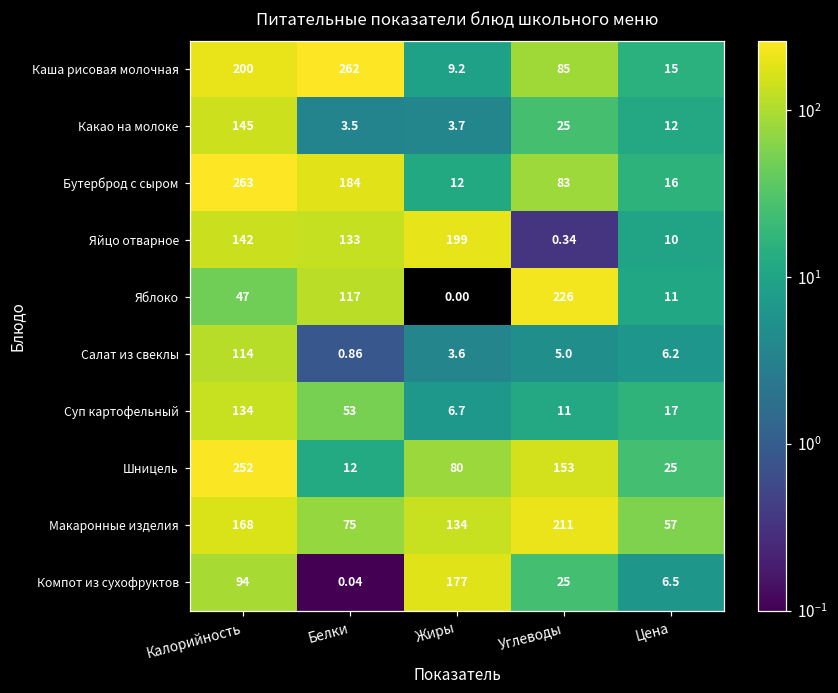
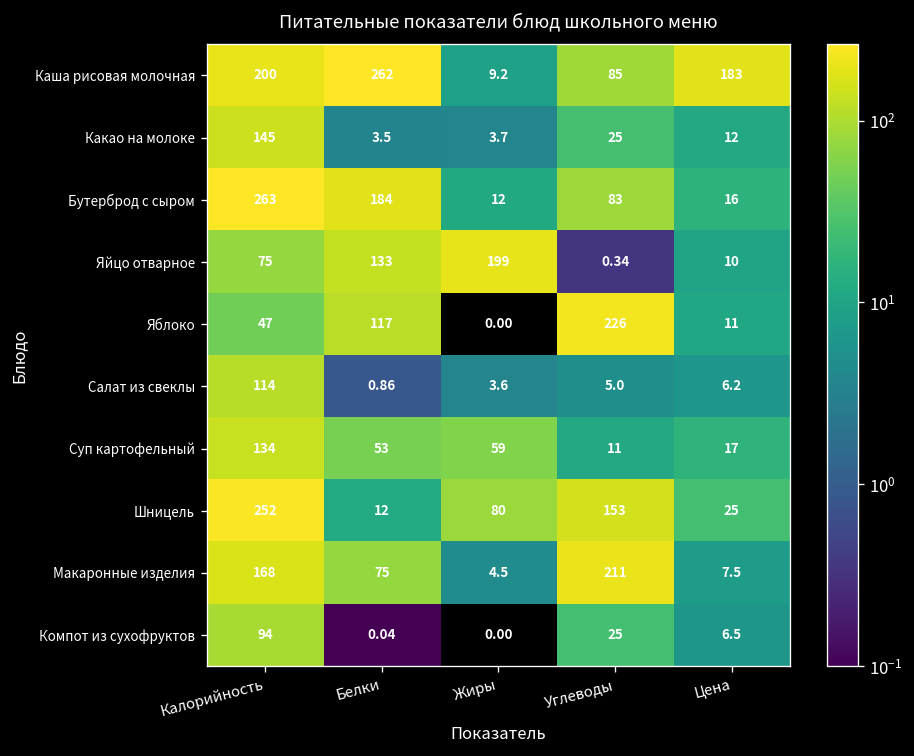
  {
    "Каша рисовая молочная": {
      "Калорийность": 200,
      "Белки": 262,
      "Жиры": 9.2,
      "Углеводы": 85,
-     "Цена": 15
+     "Цена": 183
    },
    "Какао на молоке": {
      "Калорийность": 145,
      "Белки": 3.5,
      "Жиры": 3.7,
      "Углеводы": 25,
      "Цена": 12
    },
    "Бутерброд с сыром": {
      "Калорийность": 263,
      "Белки": 184,
      "Жиры": 12,
      "Углеводы": 83,
      "Цена": 16
    },
    "Яйцо отварное": {
-     "Калорийность": 142,
+     "Калорийность": 75,
      "Белки": 133,
      "Жиры": 199,
      "Углеводы": 0.34,
      "Цена": 10
    },
    "Яблоко": {
      "Калорийность": 47,
      "Белки": 117,
      "Жиры": 0.00,
      "Углеводы": 226,
      "Цена": 11
    },
    "Салат из свеклы": {
      "Калорийность": 114,
      "Белки": 0.86,
      "Жиры": 3.6,
      "Углеводы": 5.0,
      "Цена": 6.2
    },
    "Суп картофельный": {
      "Калорийность": 134,
      "Белки": 53,
-     "Жиры": 6.7,
+     "Жиры": 59,
      "Углеводы": 11,
      "Цена": 17
    },
    "Шницель": {
      "Калорийность": 252,
      "Белки": 12,
      "Жиры": 80,
      "Углеводы": 153,
      "Цена": 25
    },
    "Макаронные изделия": {
      "Калорийность": 168,
      "Белки": 75,
-     "Жиры": 134,
+     "Жиры": 4.5,
      "Углеводы": 211,
-     "Цена": 57
+     "Цена": 7.5
    },
    "Компот из сухофруктов": {
      "Калорийность": 94,
      "Белки": 0.04,
-     "Жиры": 177,
+     "Жиры": 0.00,
      "Углеводы": 25,
      "Цена": 6.5
    }
  }
